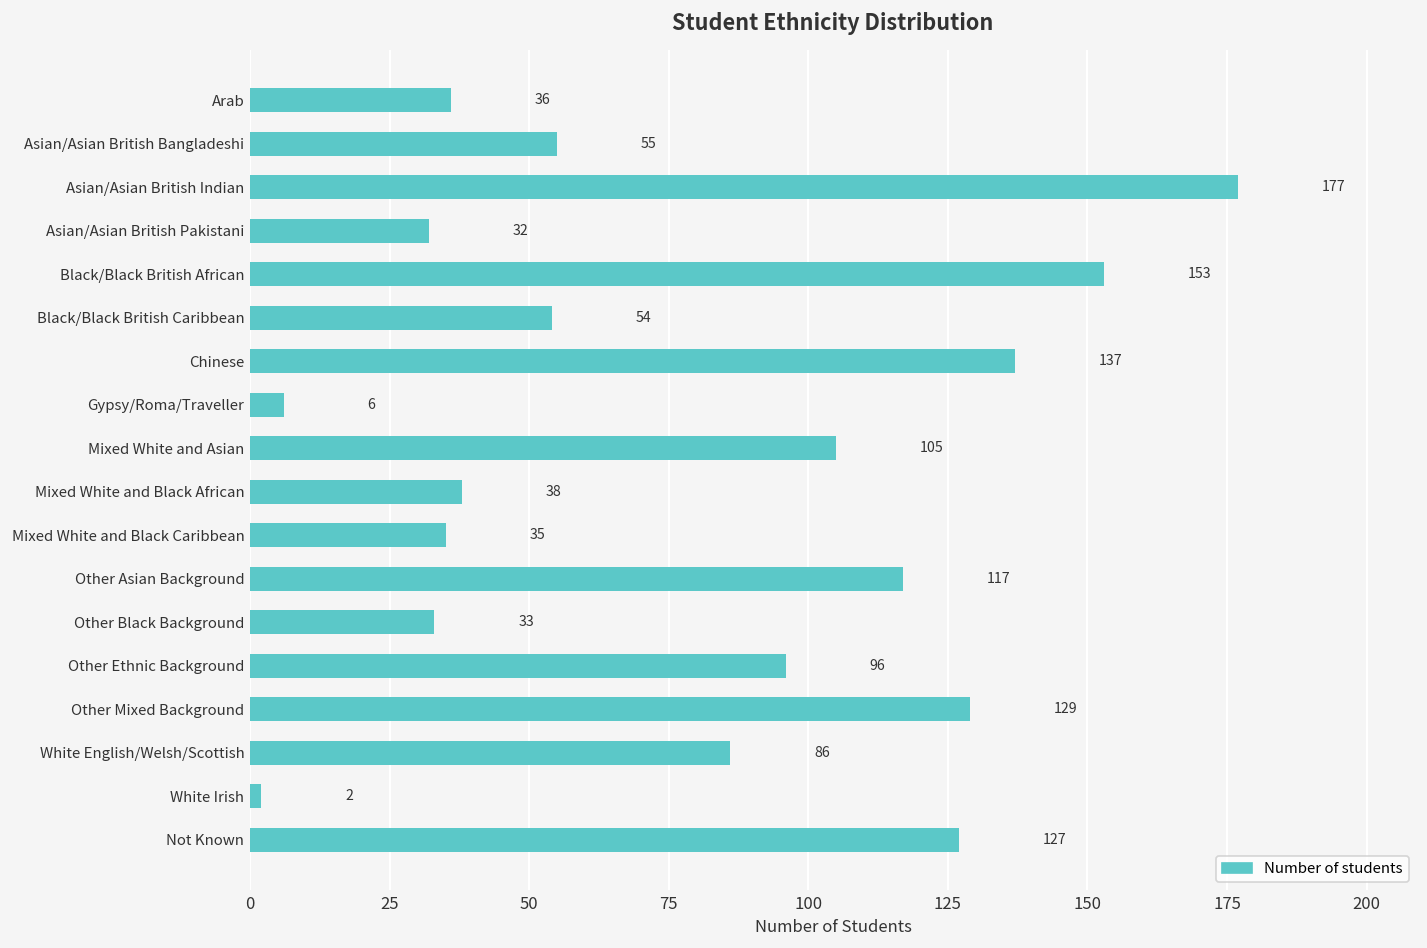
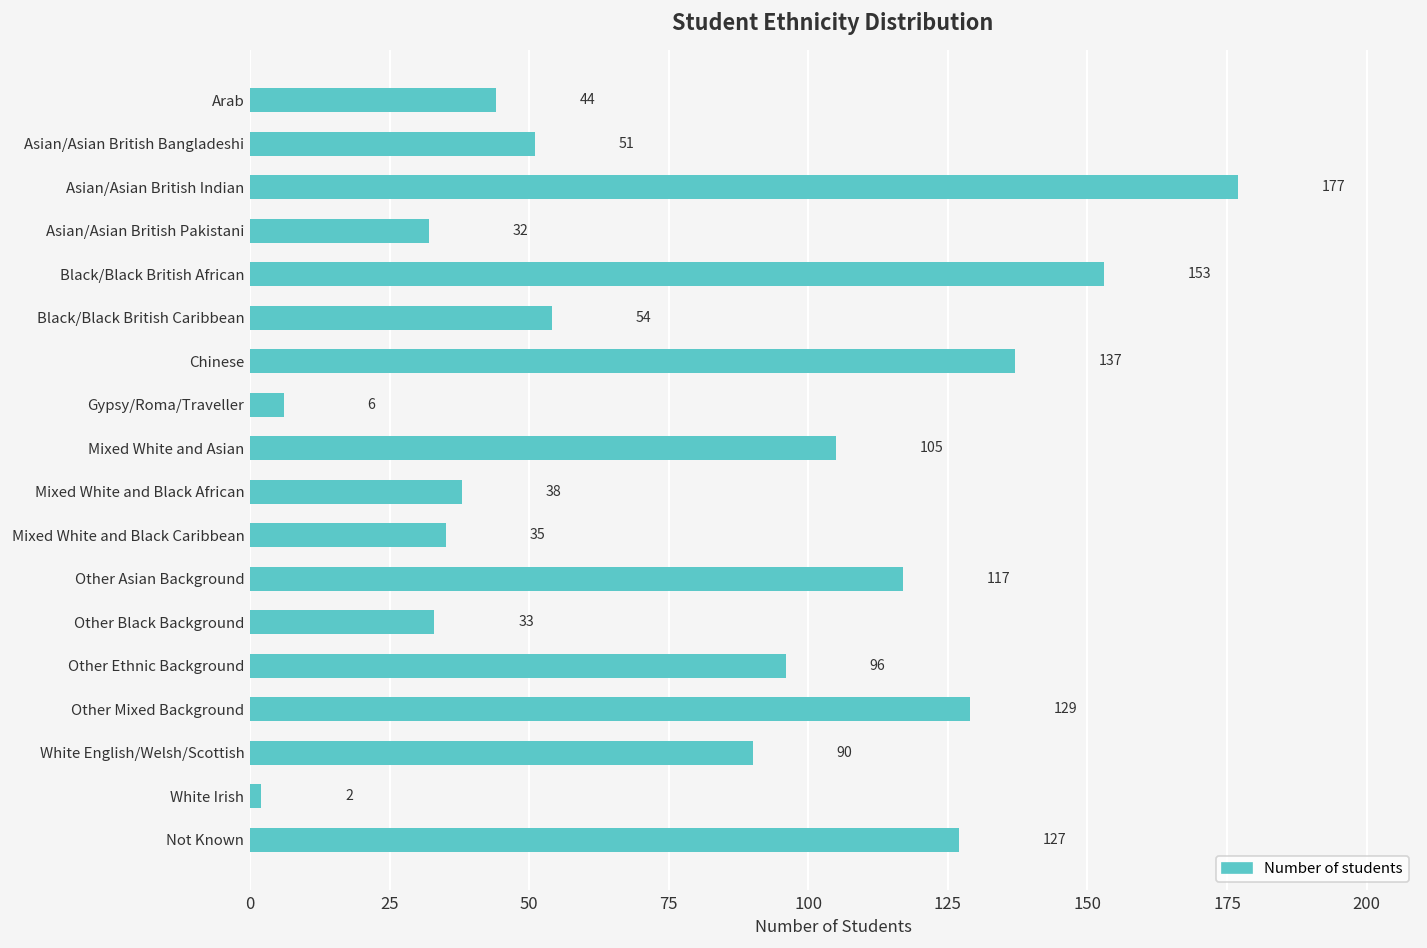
  {
-   "Arab": 36,
-   "Asian/Asian British Bangladeshi": 55,
-   "White English/Welsh/Scottish": 86
+   "Arab": 44,
+   "Asian/Asian British Bangladeshi": 51,
+   "White English/Welsh/Scottish": 90
  }
